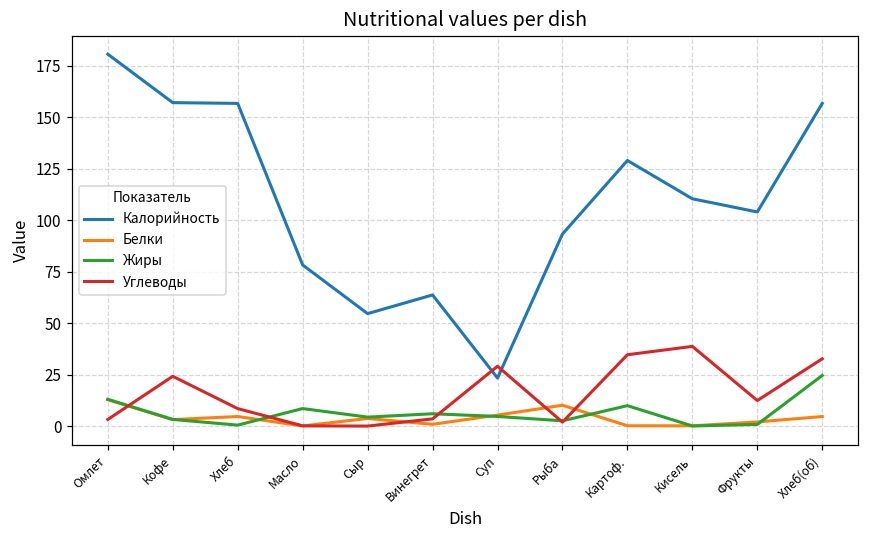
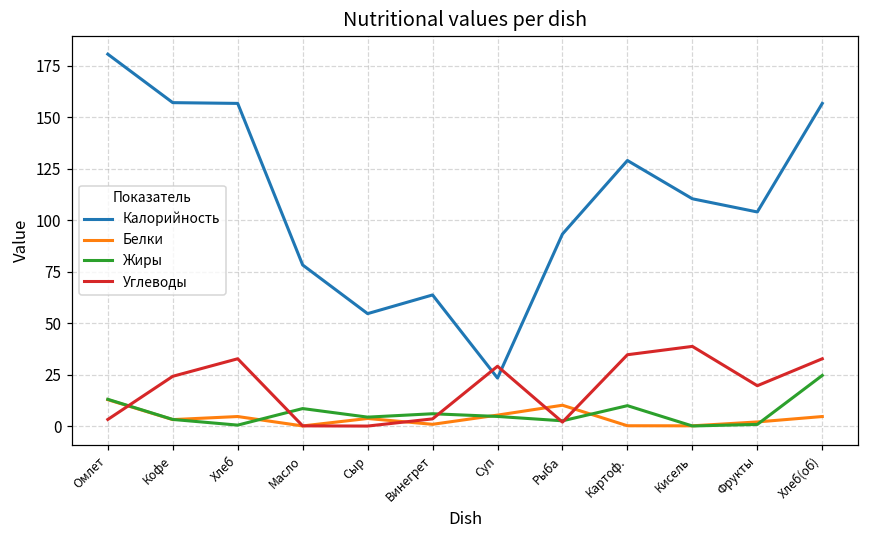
  {
    "Калорийность": {
      "Омлет": 181,
      "Кофе": 157,
      "Хлеб": 157,
      "Масло": 78,
      "Сыр": 55,
      "Винегрет": 64,
      "Суп": 23,
      "Рыба": 93,
      "Картоф.": 129,
      "Кисель": 110,
      "Фрукты": 104,
      "Хлеб(об)": 157
    },
    "Белки": {
      "Хлеб": 5,
      "Винегрет": 1,
      "Рыба": 10,
      "Картоф.": 0,
      "Хлеб(об)": 5
    },
    "Жиры": {
      "Хлеб": 0,
      "Масло": 9,
      "Винегрет": 6,
      "Картоф.": 10,
      "Хлеб(об)": 25
    },
    "Углеводы": {
      "Омлет": 3,
      "Кофе": 24,
-     "Хлеб": 8,
+     "Хлеб": 33,
      "Сыр": 0,
      "Винегрет": 3,
      "Суп": 29,
      "Картоф.": 35,
      "Кисель": 39,
-     "Фрукты": 12,
+     "Фрукты": 20,
      "Хлеб(об)": 33
    }
  }
